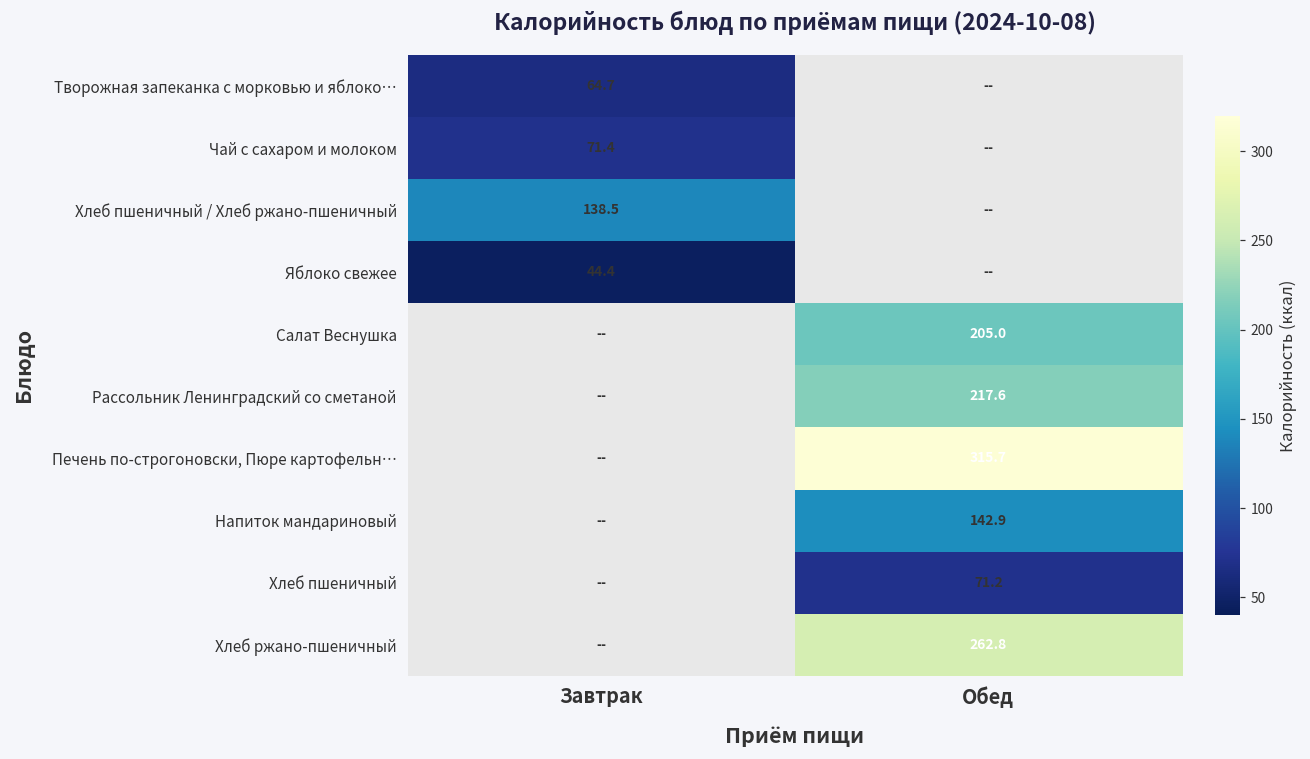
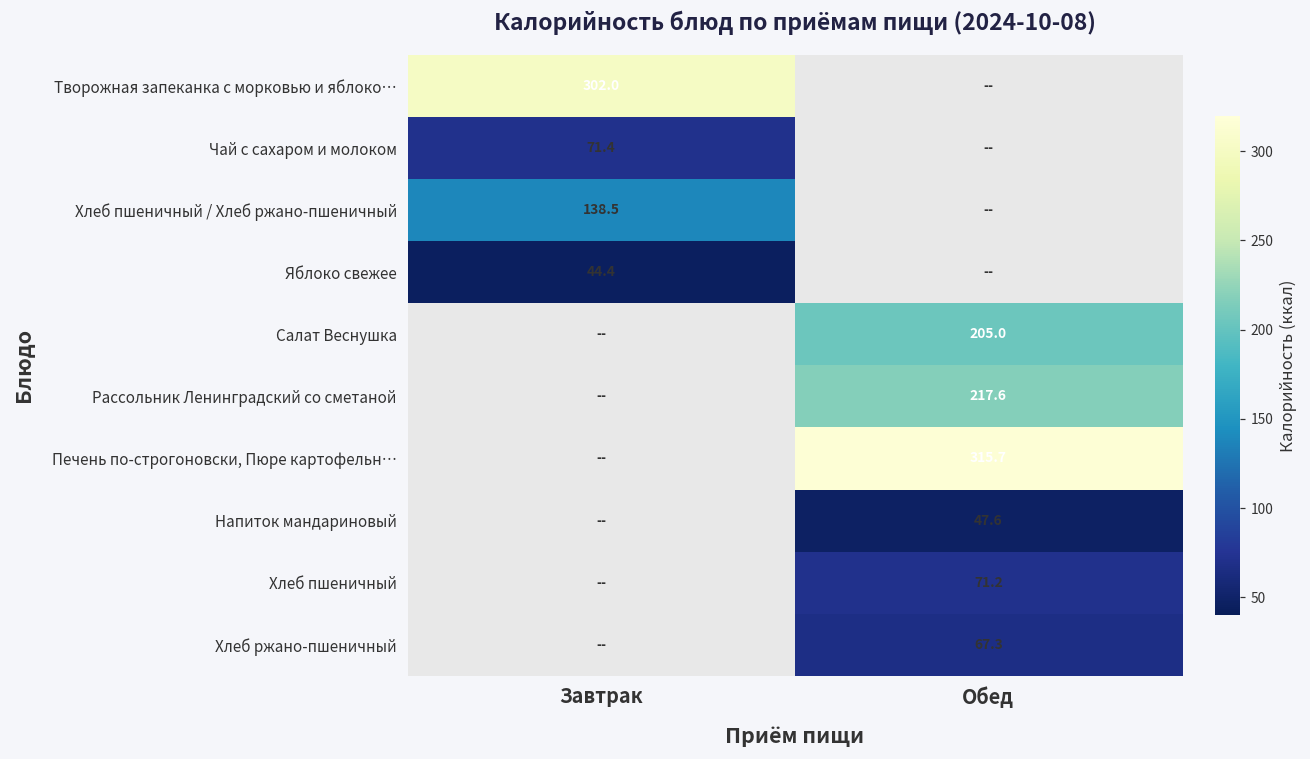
  {
    "Творожная запеканка с морковью и яблоко…": {
-     "Завтрак": 64.7
+     "Завтрак": 302.0
    },
    "Чай с сахаром и молоком": {
      "Завтрак": 71.4
    },
    "Хлеб пшеничный / Хлеб ржано-пшеничный": {
      "Завтрак": 138.5
    },
    "Салат Веснушка": {
      "Обед": 205.0
    },
    "Рассольник Ленинградский со сметаной": {
      "Обед": 217.6
    },
    "Напиток мандариновый": {
-     "Обед": 142.9
+     "Обед": 47.6
    },
    "Хлеб пшеничный": {
      "Обед": 71.2
    },
    "Хлеб ржано-пшеничный": {
-     "Обед": 262.8
+     "Обед": 67.3
    }
  }
